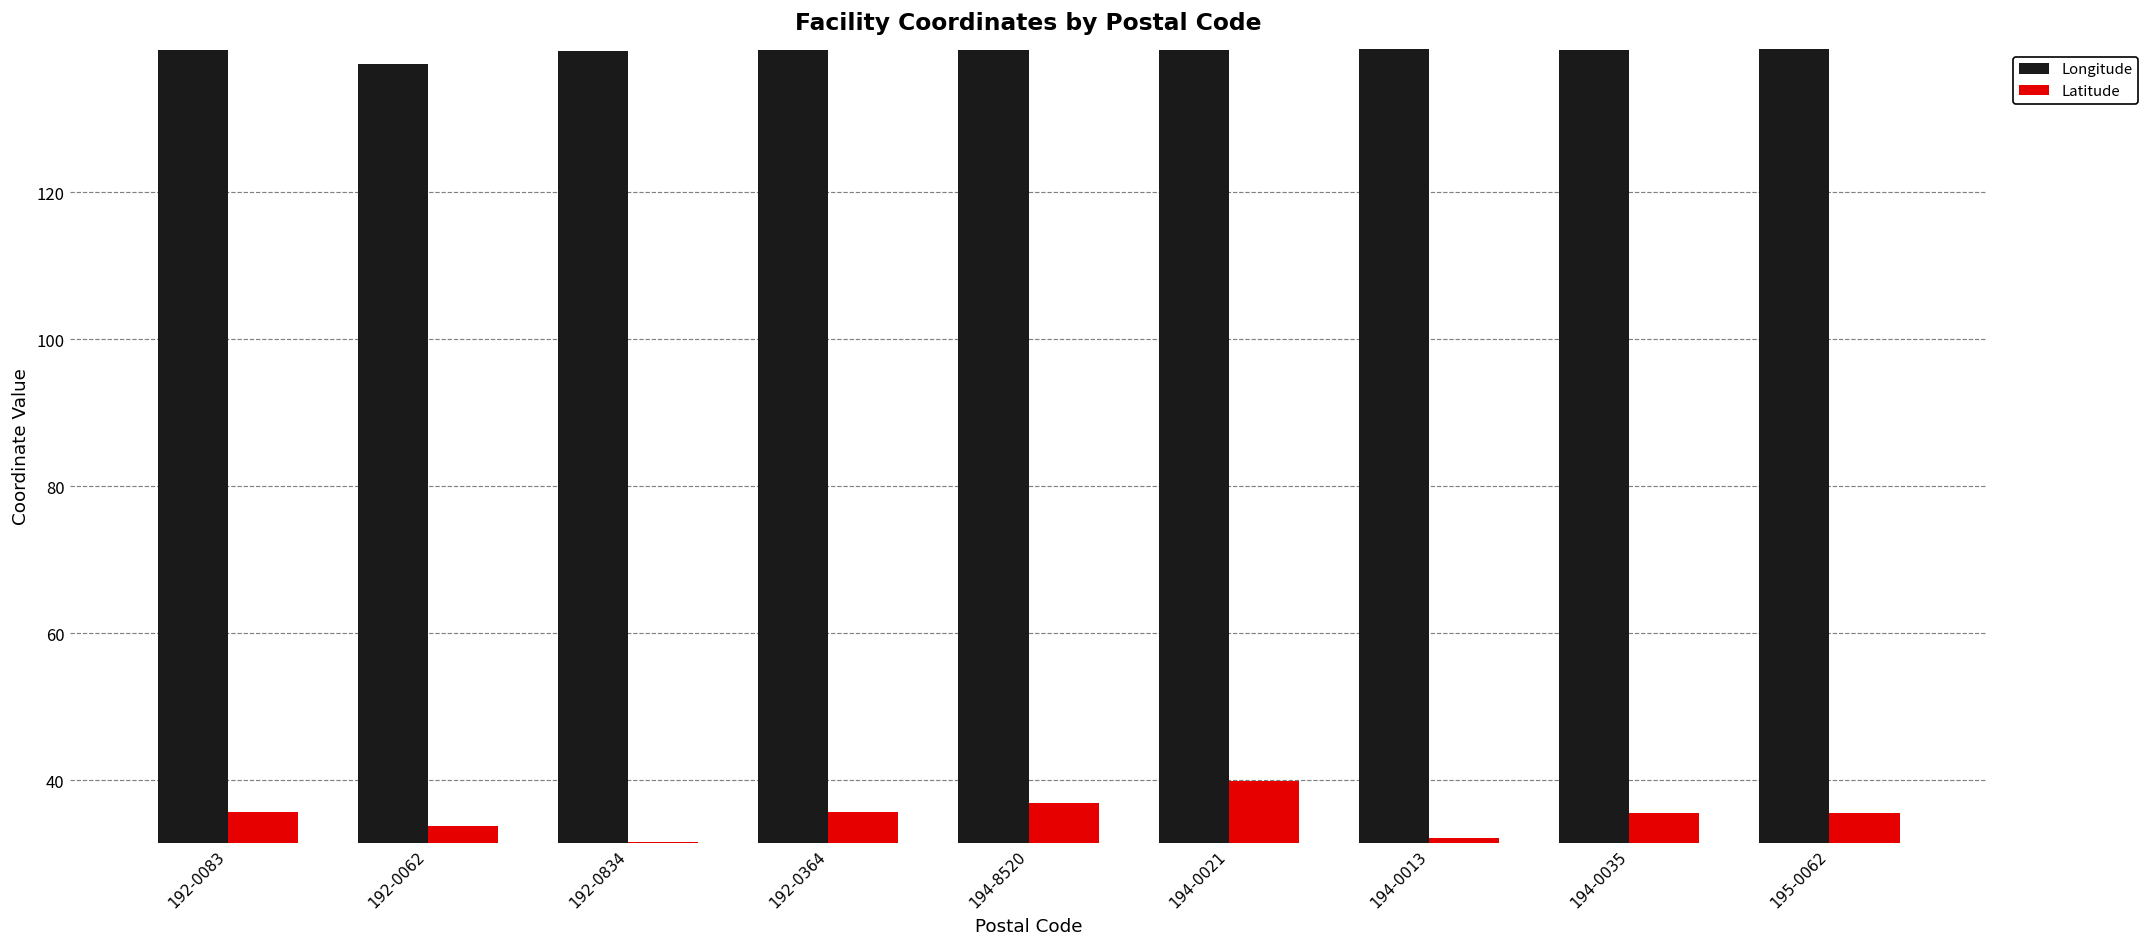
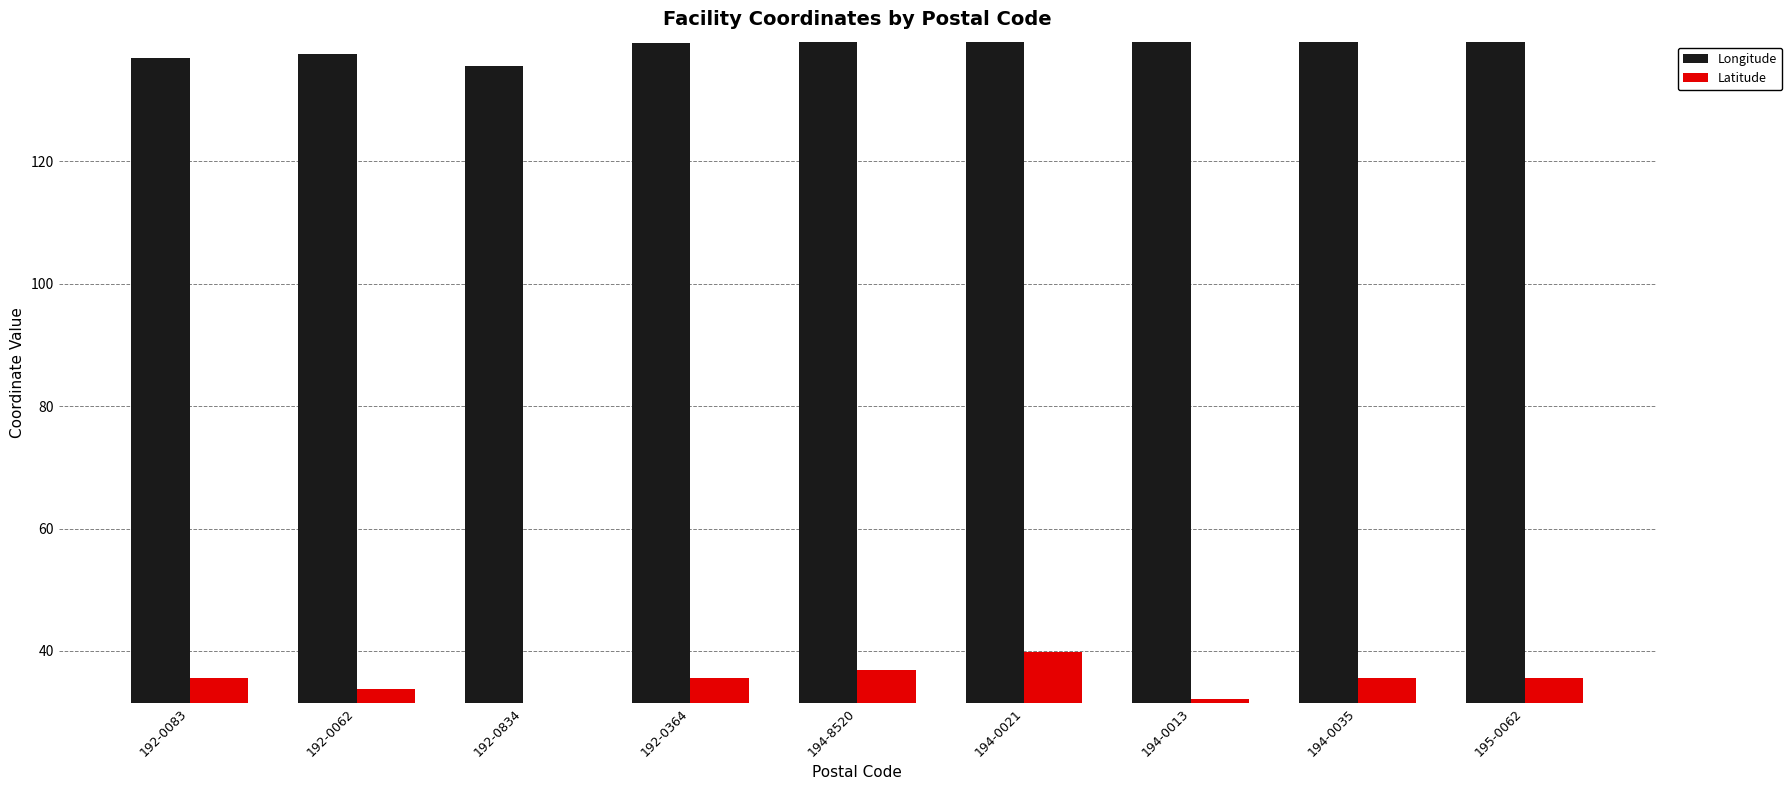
  {
    "Longitude": {
-     "192-0083": 139,
+     "192-0083": 137,
      "192-0062": 138,
-     "192-0834": 139,
+     "192-0834": 136,
      "192-0364": 139,
      "194-8520": 139,
      "194-0021": 139,
      "194-0013": 139,
      "194-0035": 139,
      "195-0062": 139
    },
    "Latitude": {
      "192-0083": 36,
      "192-0062": 34,
      "192-0834": 32,
      "192-0364": 36,
      "194-8520": 37,
      "194-0021": 40,
      "194-0013": 32,
      "194-0035": 36,
      "195-0062": 36
    }
  }
